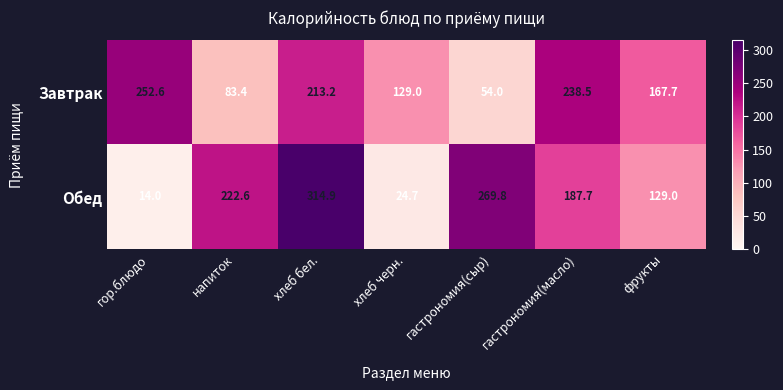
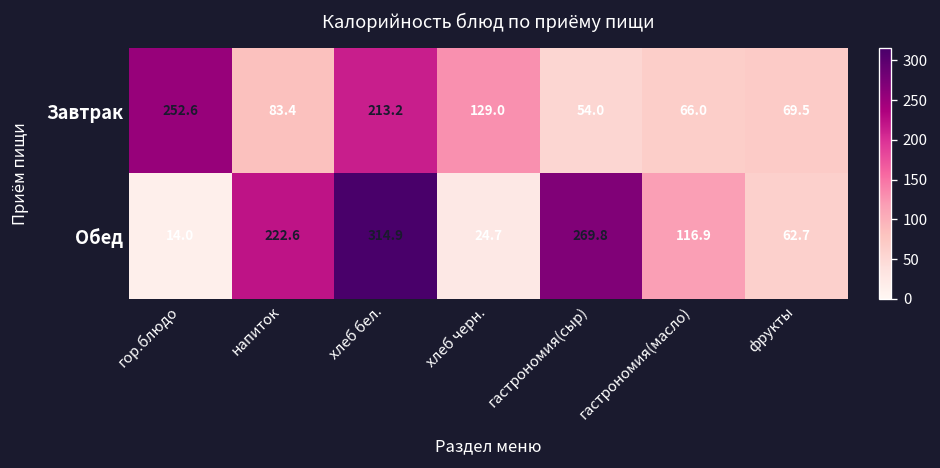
  {
    "Завтрак": {
      "гор.блюдо": 252.6,
      "напиток": 83.4,
      "хлеб бел.": 213.2,
      "хлеб черн.": 129.0,
-     "гастрономия(масло)": 238.5,
-     "фрукты": 167.7
+     "гастрономия(масло)": 66.0,
+     "фрукты": 69.5
    },
    "Обед": {
      "напиток": 222.6,
      "хлеб бел.": 314.9,
      "гастрономия(сыр)": 269.8,
-     "гастрономия(масло)": 187.7,
-     "фрукты": 129.0
+     "гастрономия(масло)": 116.9,
+     "фрукты": 62.7
    }
  }
